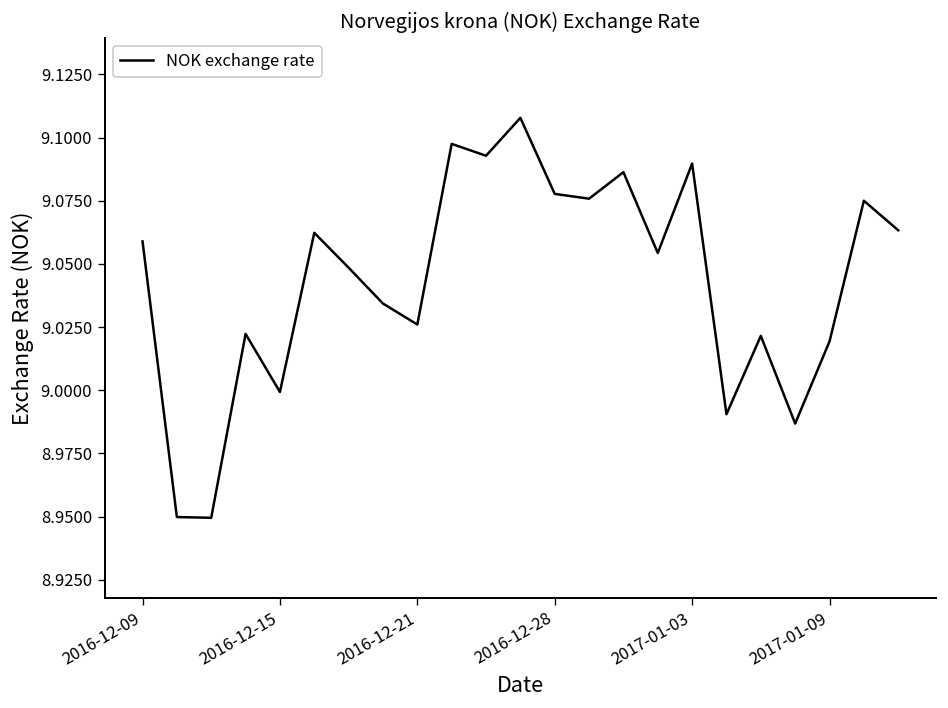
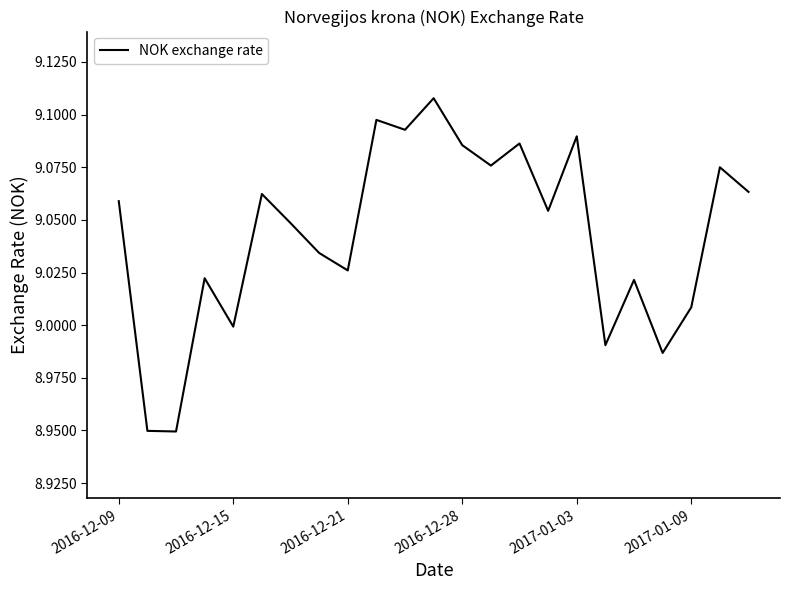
  {
    "2016-12-09": 9.059,
    "2016-12-15": 8.999,
    "2016-12-21": 9.026,
-   "2016-12-28": 9.078,
+   "2016-12-28": 9.086,
    "2017-01-03": 9.090,
-   "2017-01-09": 9.019
+   "2017-01-09": 9.009
  }
